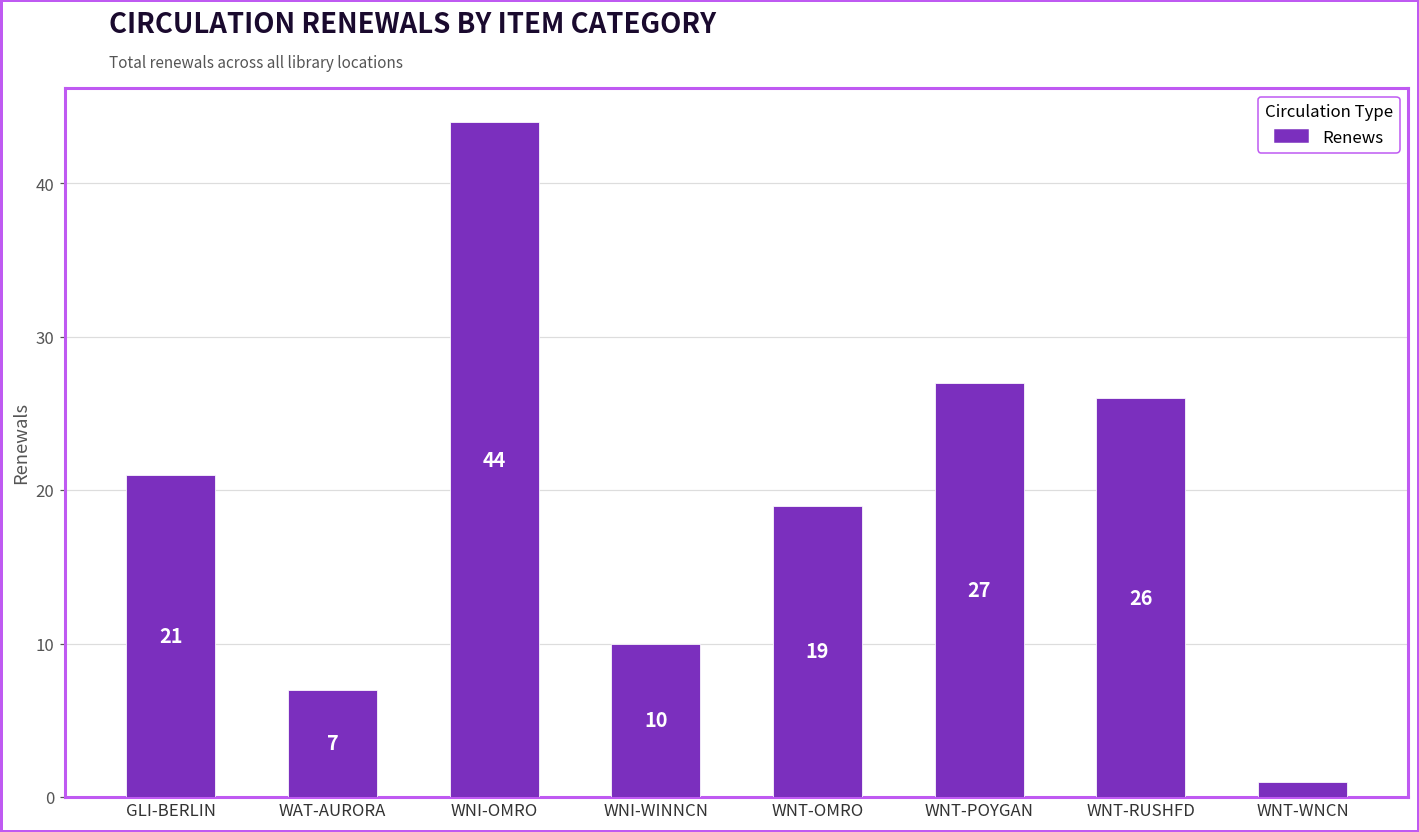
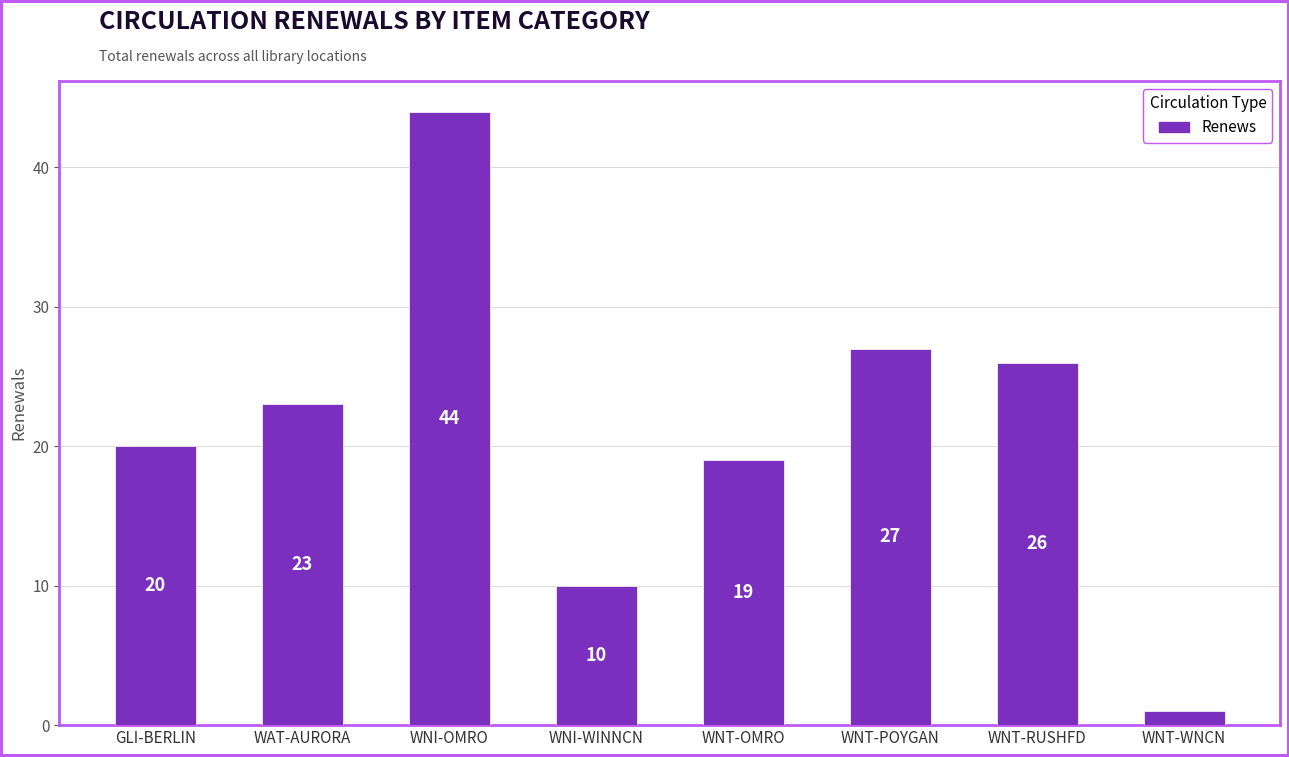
  {
-   "GLI-BERLIN": 21,
-   "WAT-AURORA": 7,
+   "GLI-BERLIN": 20,
+   "WAT-AURORA": 23,
    "WNI-OMRO": 44,
    "WNI-WINNCN": 10,
    "WNT-OMRO": 19,
    "WNT-POYGAN": 27,
    "WNT-RUSHFD": 26
  }
